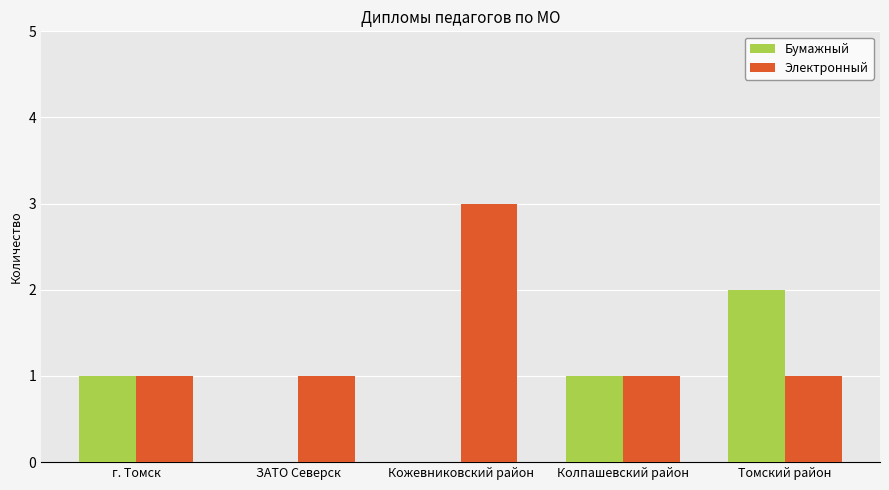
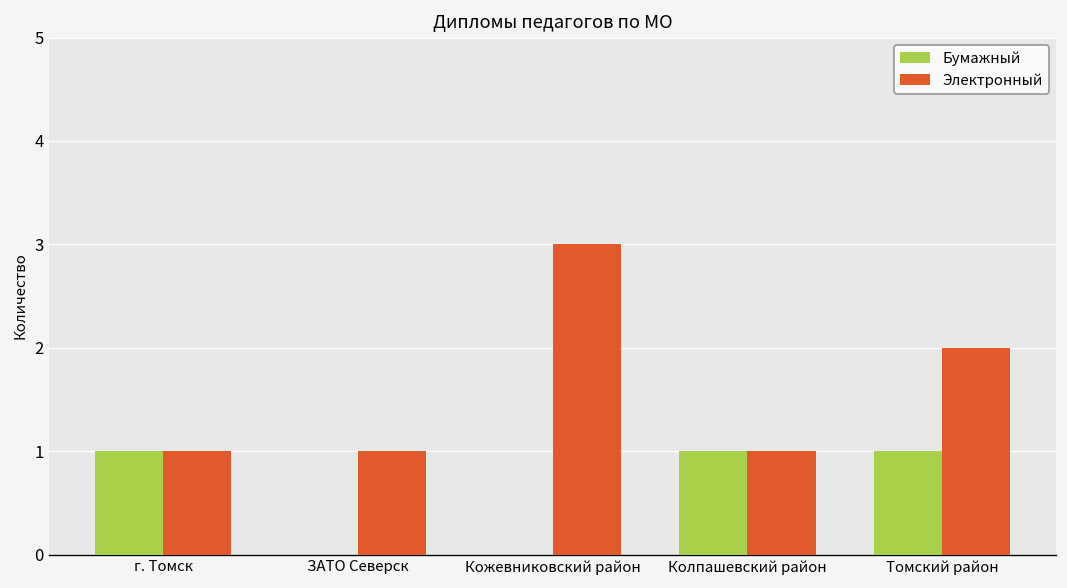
  {
    "Бумажный": {
      "г. Томск": 1,
      "ЗАТО Северск": 0,
      "Кожевниковский район": 0,
      "Колпашевский район": 1,
-     "Томский район": 2
+     "Томский район": 1
    },
    "Электронный": {
      "г. Томск": 1,
      "ЗАТО Северск": 1,
      "Кожевниковский район": 3,
      "Колпашевский район": 1,
-     "Томский район": 1
+     "Томский район": 2
    }
  }
